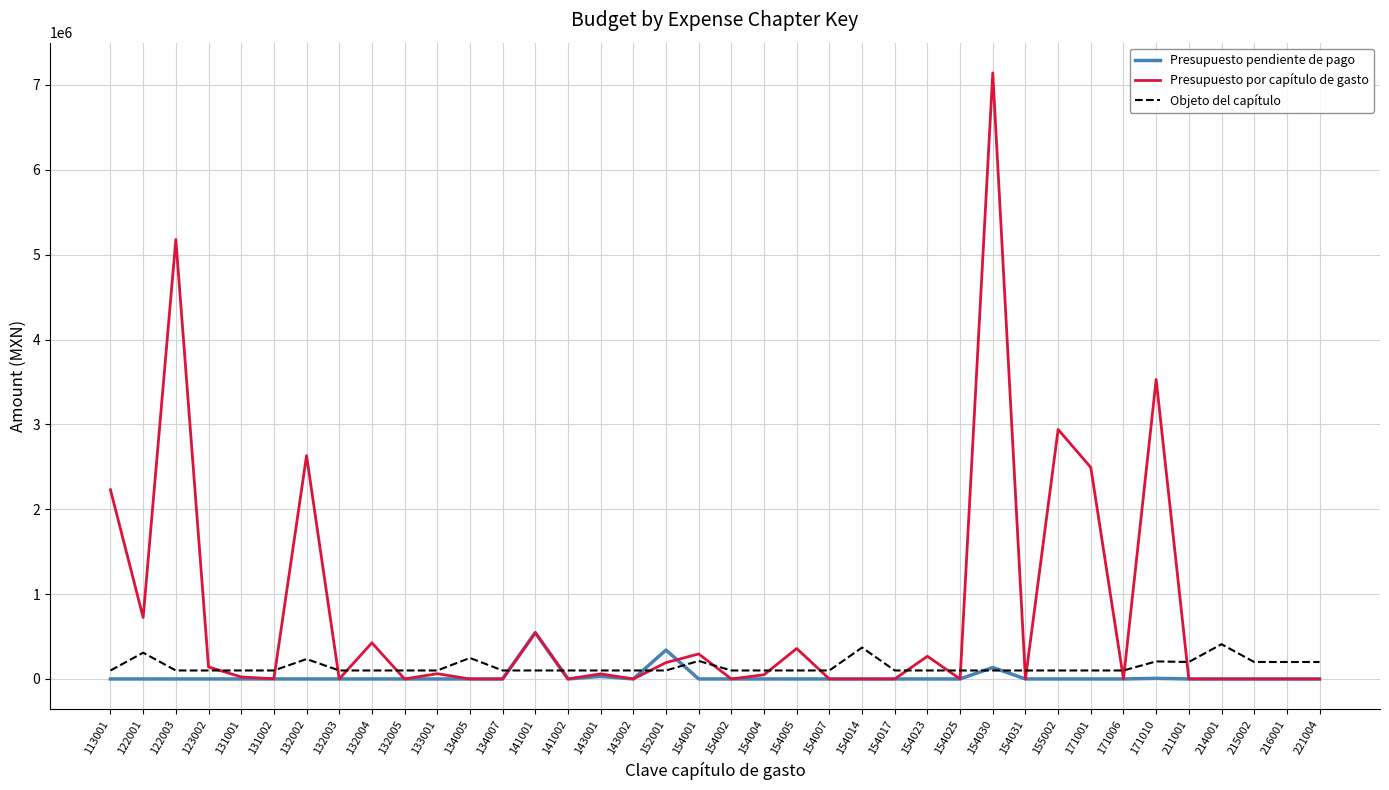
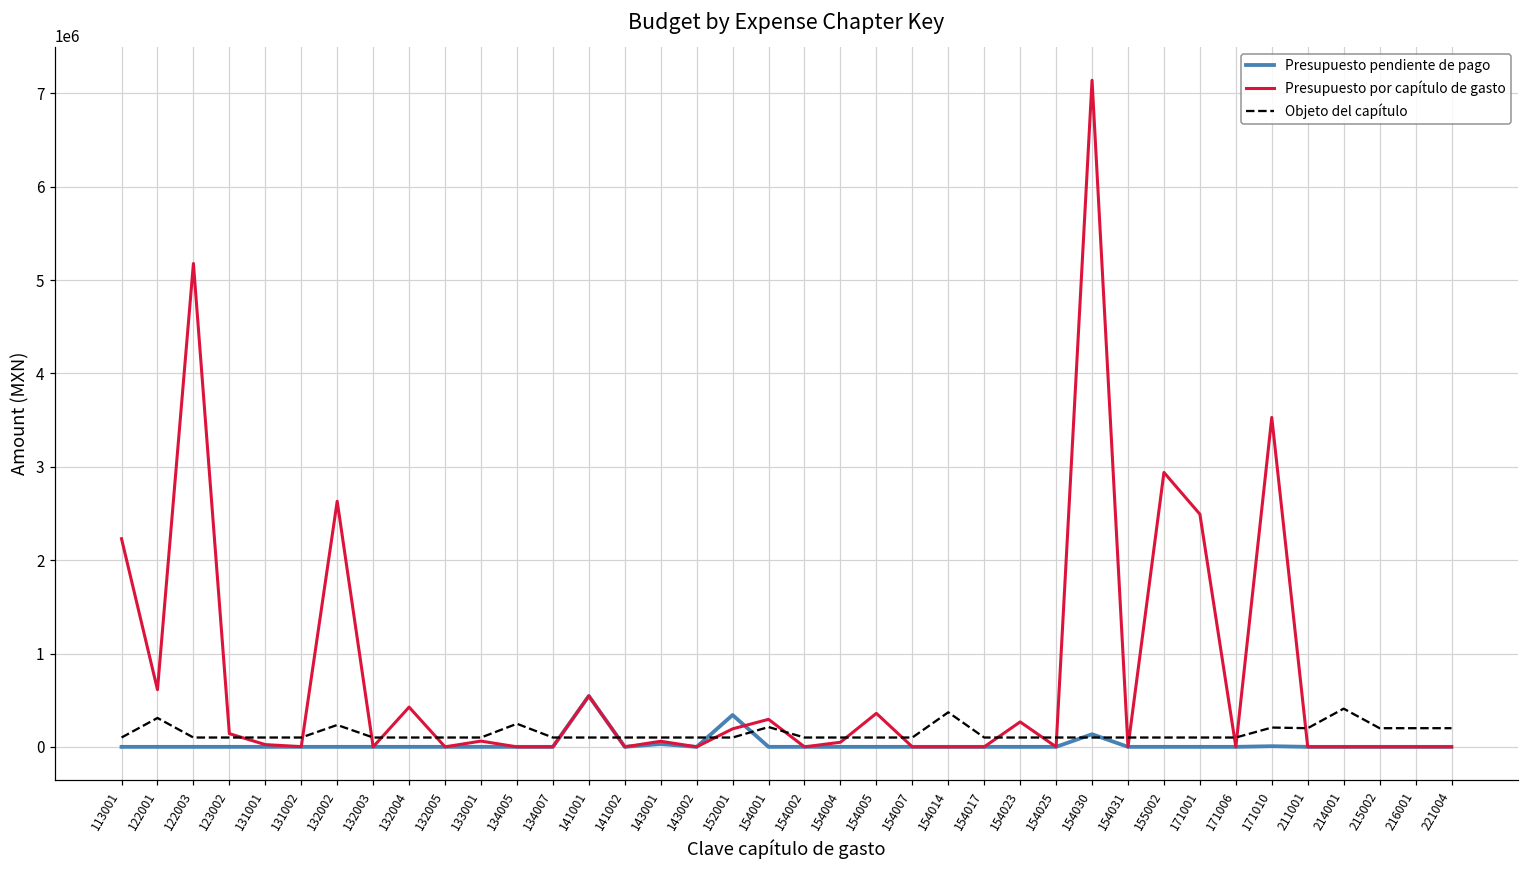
  {
    "Presupuesto pendiente de pago": {
      "113001": 0,
      "122001": 0,
      "122003": 0,
      "123002": 0,
      "132002": 0,
      "132004": 0,
      "133001": 0,
      "152001": 300000,
      "154001": 0,
      "154004": 0,
      "154005": 0,
      "154023": 0,
      "154030": 100000,
      "155002": 0,
      "171001": 0,
      "171010": 0
    },
    "Presupuesto por capítulo de gasto": {
      "113001": 2200000,
-     "122001": 700000,
+     "122001": 600000,
      "122003": 5200000,
      "123002": 100000,
      "132002": 2600000,
      "132004": 400000,
      "133001": 100000,
      "152001": 200000,
      "154001": 300000,
      "154004": 0,
      "154005": 400000,
      "154023": 300000,
      "154030": 7100000,
      "155002": 2900000,
      "171001": 2500000,
      "171010": 3500000
    },
    "Objeto del capítulo": {
      "113001": 100000,
      "122001": 300000,
      "122003": 100000,
      "123002": 100000,
      "131001": 100000,
      "131002": 100000,
      "132002": 200000,
      "132003": 100000,
      "132004": 100000,
      "132005": 100000,
      "133001": 100000,
      "134005": 200000,
      "134007": 100000,
      "141001": 100000,
      "141002": 100000,
      "143001": 100000,
      "143002": 100000,
      "152001": 100000,
      "154001": 200000,
      "154002": 100000,
      "154004": 100000,
      "154005": 100000,
      "154007": 100000,
      "154014": 400000,
      "154017": 100000,
      "154023": 100000,
      "154025": 100000,
      "154030": 100000,
      "154031": 100000,
      "155002": 100000,
      "171001": 100000,
      "171006": 100000,
      "171010": 200000,
      "211001": 200000,
      "214001": 400000,
      "215002": 200000,
      "216001": 200000,
      "221004": 200000
    }
  }
